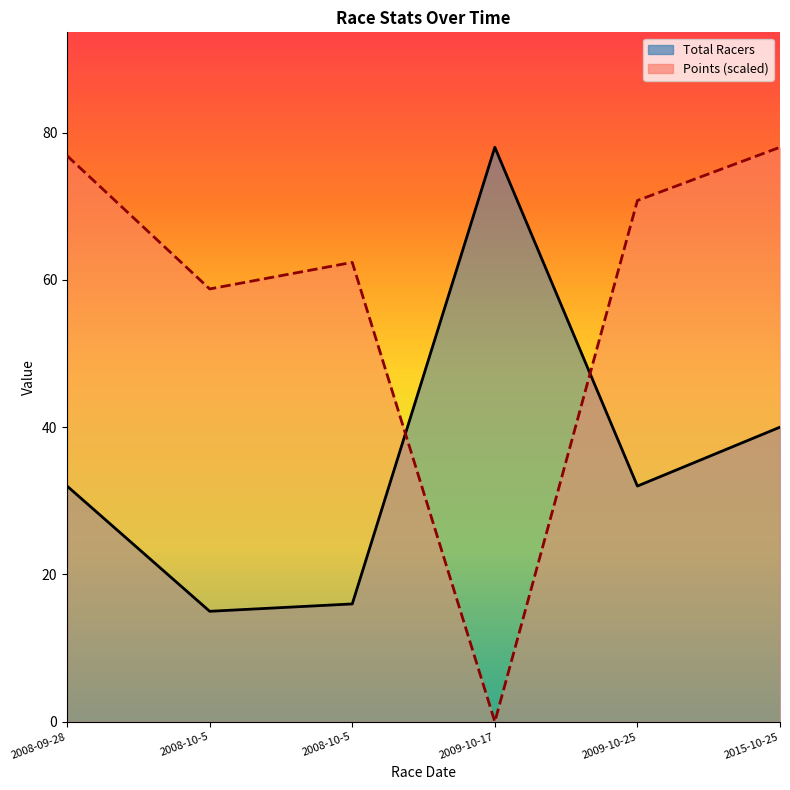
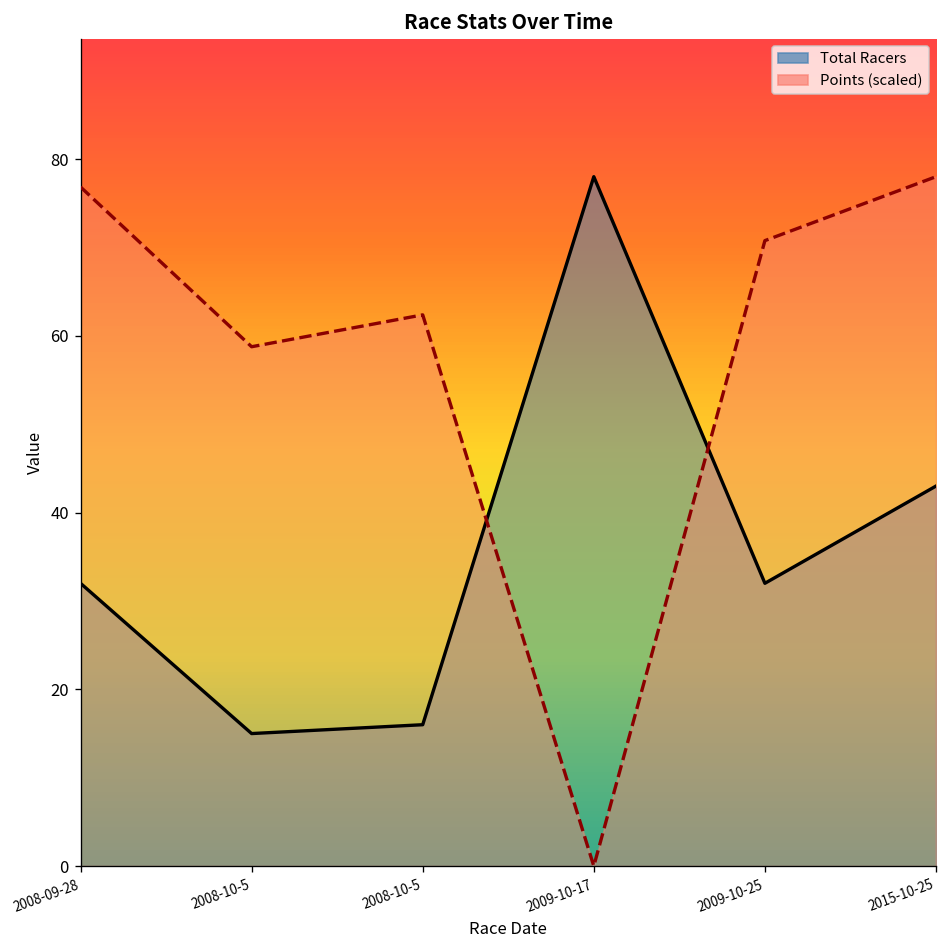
  {
    "Total Racers": {
      "2008-09-28": 32,
      "2009-10-17": 78,
      "2009-10-25": 32,
-     "2015-10-25": 40
+     "2015-10-25": 43
    },
    "Points (scaled)": {
      "2008-09-28": 77,
      "2009-10-17": 0,
      "2009-10-25": 71,
      "2015-10-25": 78
    }
  }
